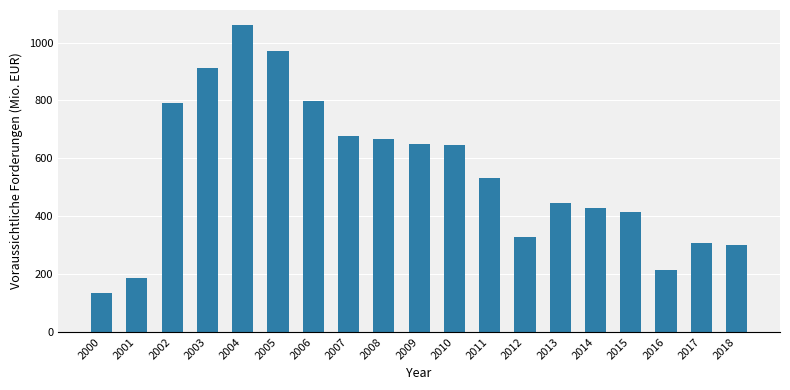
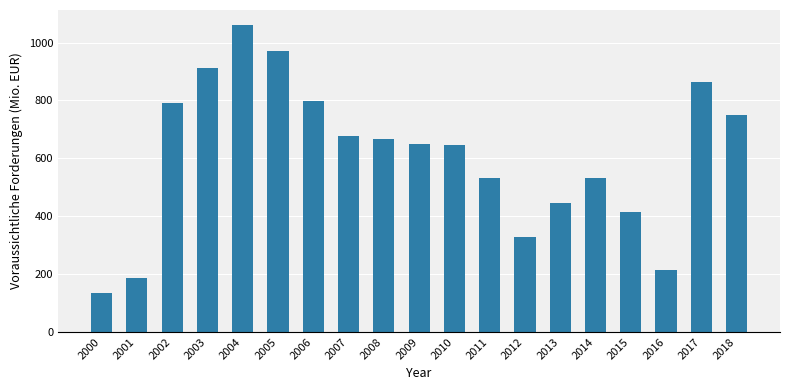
  {
    "2000": 130,
    "2001": 190,
    "2002": 790,
    "2003": 910,
    "2004": 1060,
    "2005": 970,
    "2006": 800,
    "2007": 680,
    "2008": 670,
    "2009": 650,
    "2010": 650,
    "2011": 530,
    "2012": 330,
    "2013": 450,
-   "2014": 430,
+   "2014": 530,
    "2015": 410,
    "2016": 210,
-   "2017": 310,
-   "2018": 300
+   "2017": 860,
+   "2018": 750
  }
